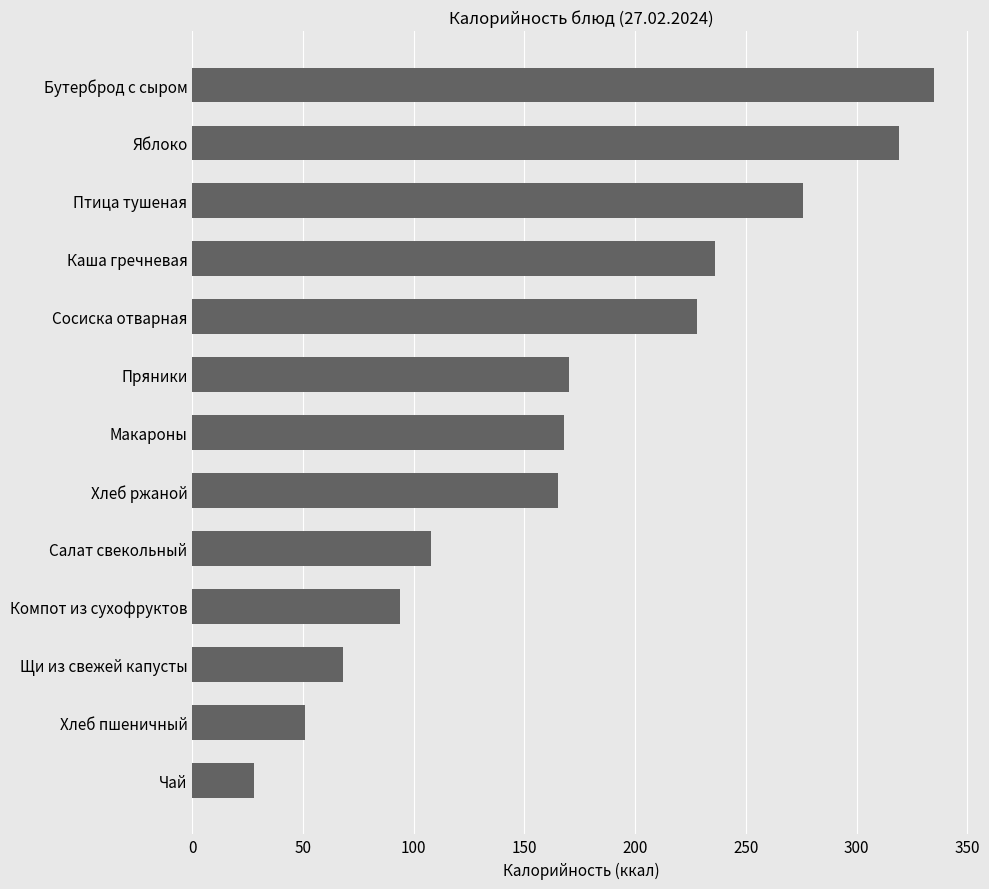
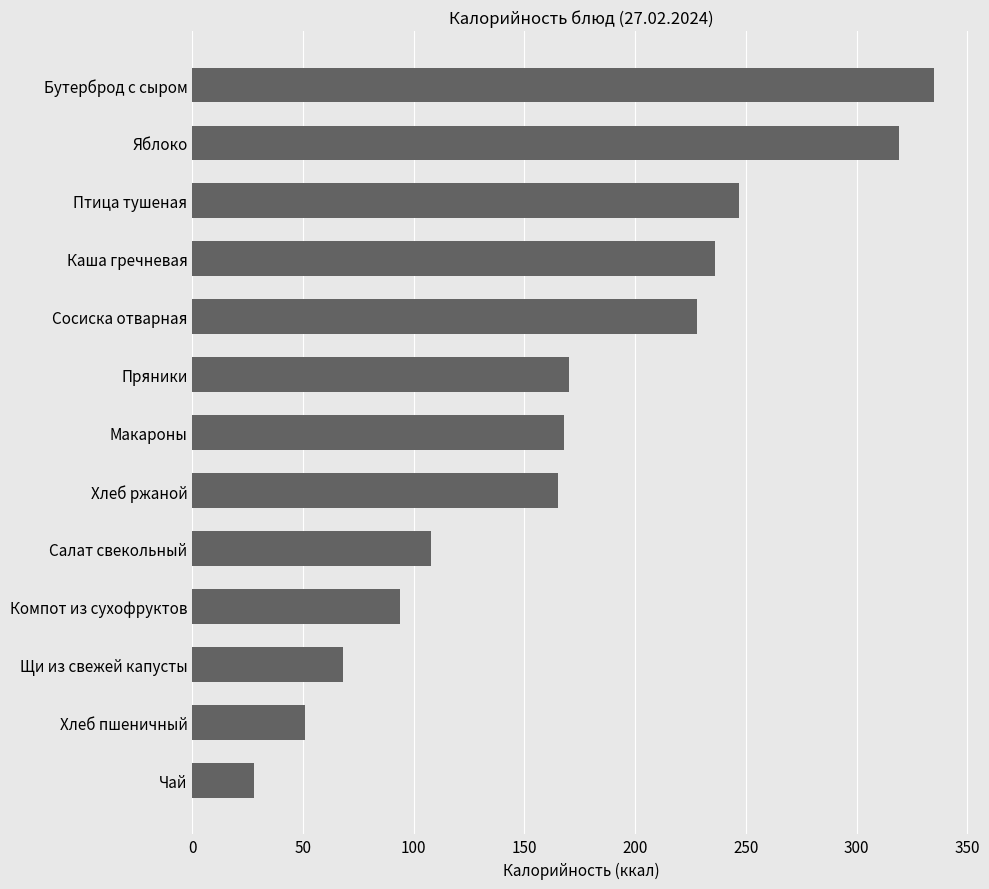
  {
    "Бутерброд с сыром": 335,
    "Яблоко": 319,
-   "Птица тушеная": 276,
+   "Птица тушеная": 247,
    "Каша гречневая": 236,
    "Сосиска отварная": 228,
    "Пряники": 170,
    "Макароны": 168,
    "Хлеб ржаной": 165,
    "Салат свекольный": 108,
    "Компот из сухофруктов": 94,
    "Щи из свежей капусты": 68,
    "Хлеб пшеничный": 51,
    "Чай": 28
  }
